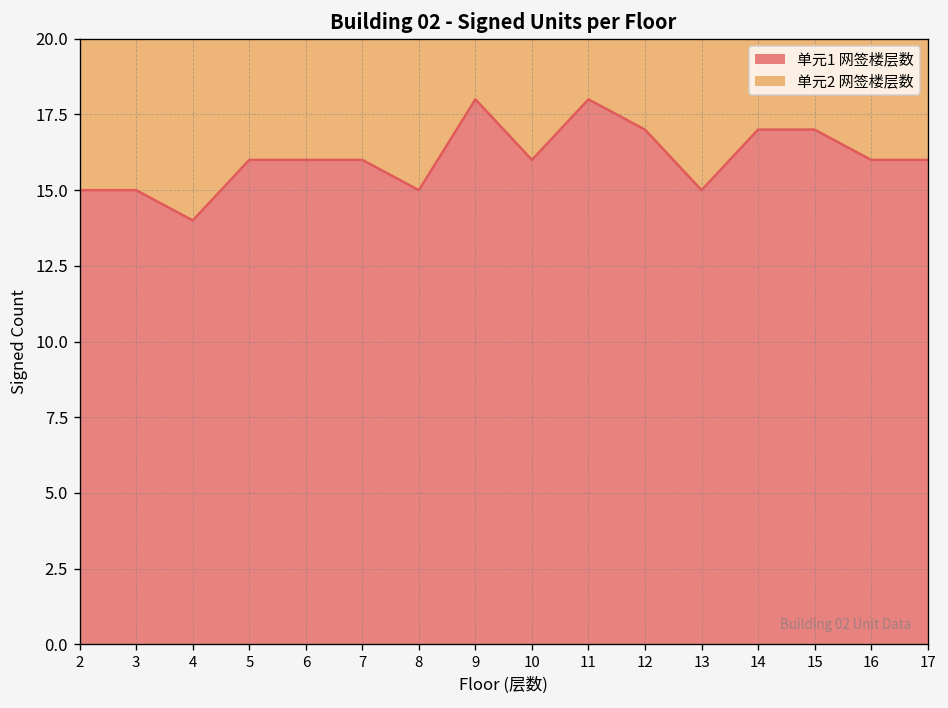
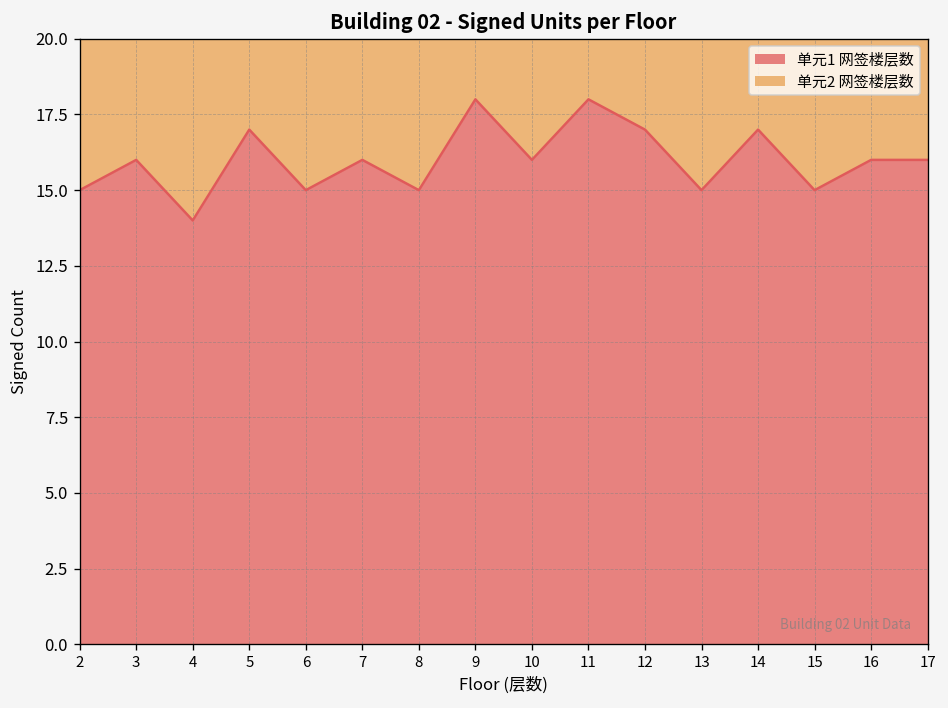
  {
    "单元1 网签楼层数": {
      "2": 15,
-     "3": 15,
+     "3": 16,
      "4": 14,
-     "5": 16,
-     "6": 16,
+     "5": 17,
+     "6": 15,
      "7": 16,
      "8": 15,
      "9": 18,
      "10": 16,
      "11": 18,
      "12": 17,
      "13": 15,
      "14": 17,
-     "15": 17,
+     "15": 15,
      "16": 16,
      "17": 16
    }
  }
